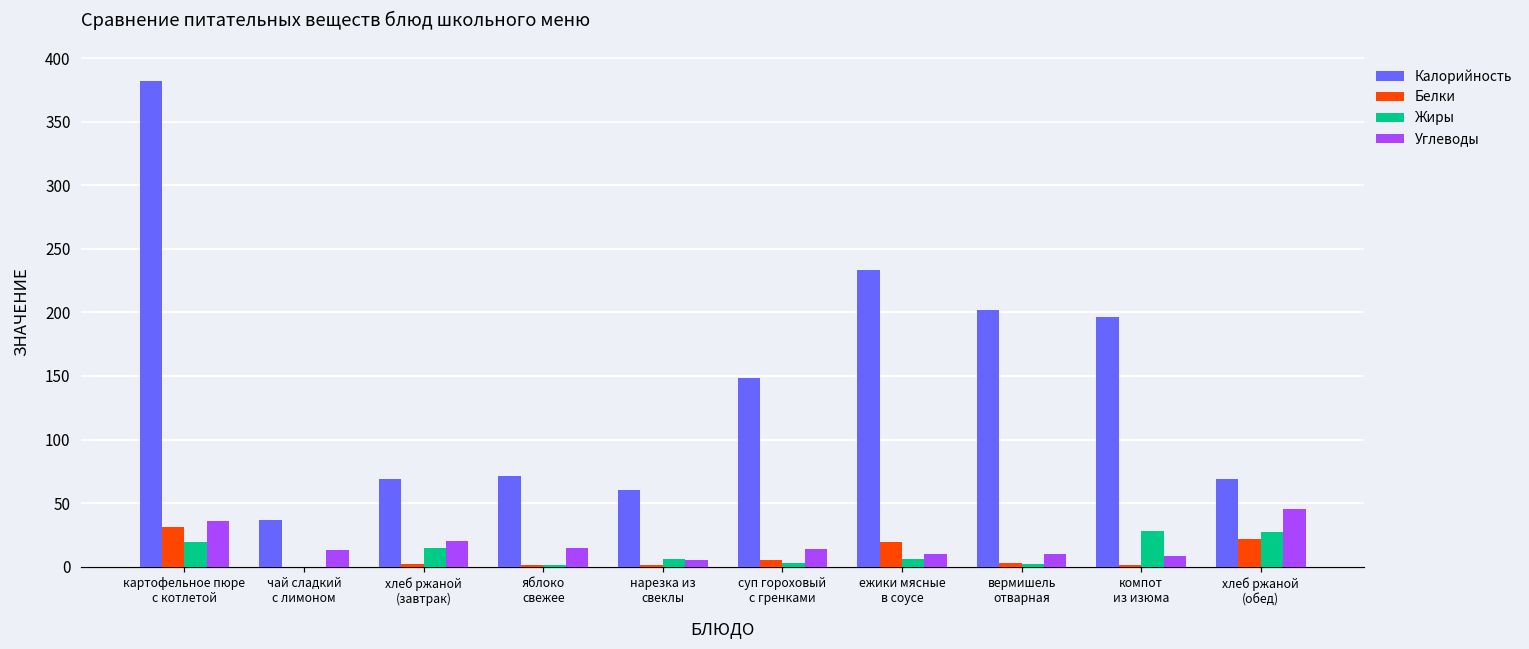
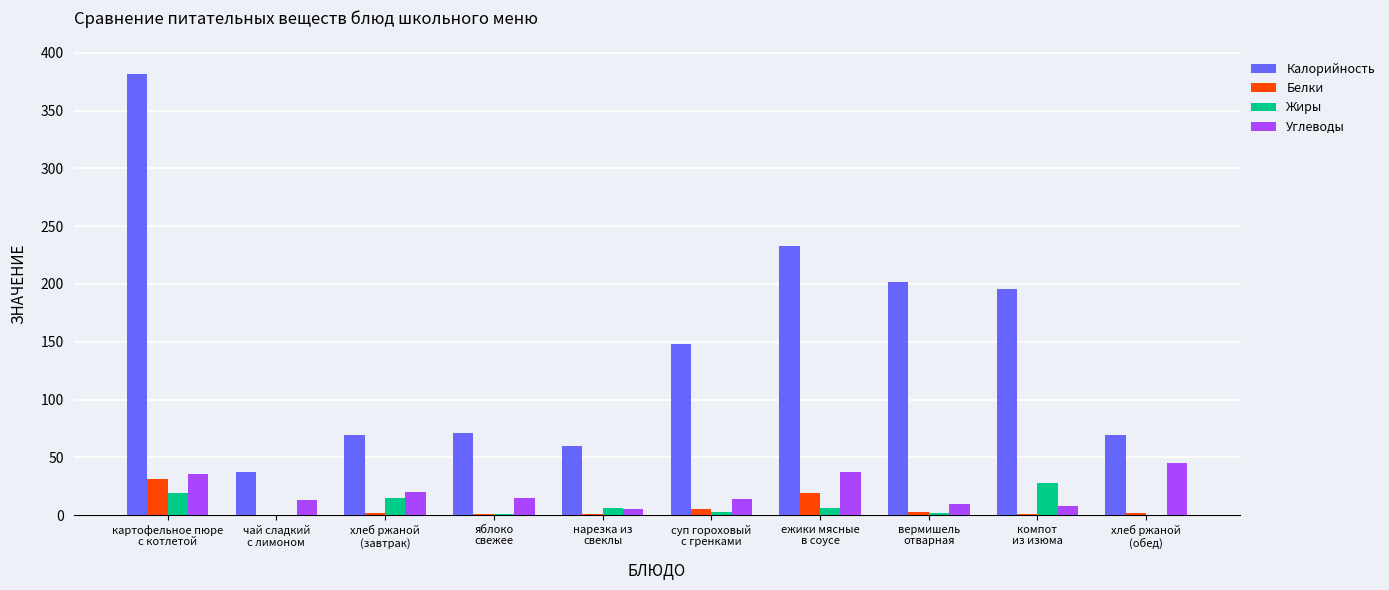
  {
    "Калорийность": {
      "картофельное пюре с котлетой": 382,
      "чай сладкий с лимоном": 37,
      "хлеб ржаной (завтрак)": 69,
      "яблоко свежее": 71,
      "нарезка из свеклы": 60,
      "суп гороховый с гренками": 148,
      "ежики мясные в соусе": 233,
      "вермишель отварная": 202,
      "компот из изюма": 196,
      "хлеб ржаной (обед)": 69
    },
    "Белки": {
      "картофельное пюре с котлетой": 31,
      "чай сладкий с лимоном": 0,
      "суп гороховый с гренками": 5,
      "ежики мясные в соусе": 19,
      "вермишель отварная": 3,
-     "хлеб ржаной (обед)": 22
+     "хлеб ржаной (обед)": 2
    },
    "Жиры": {
      "картофельное пюре с котлетой": 19,
      "чай сладкий с лимоном": 0,
      "хлеб ржаной (завтрак)": 15,
      "нарезка из свеклы": 6,
      "суп гороховый с гренками": 3,
      "ежики мясные в соусе": 6,
      "компот из изюма": 28,
-     "хлеб ржаной (обед)": 27
+     "хлеб ржаной (обед)": 0
    },
    "Углеводы": {
      "картофельное пюре с котлетой": 36,
      "чай сладкий с лимоном": 13,
      "хлеб ржаной (завтрак)": 20,
      "яблоко свежее": 15,
      "нарезка из свеклы": 5,
      "суп гороховый с гренками": 14,
-     "ежики мясные в соусе": 10,
+     "ежики мясные в соусе": 37,
      "вермишель отварная": 10,
      "компот из изюма": 8,
      "хлеб ржаной (обед)": 45
    }
  }
